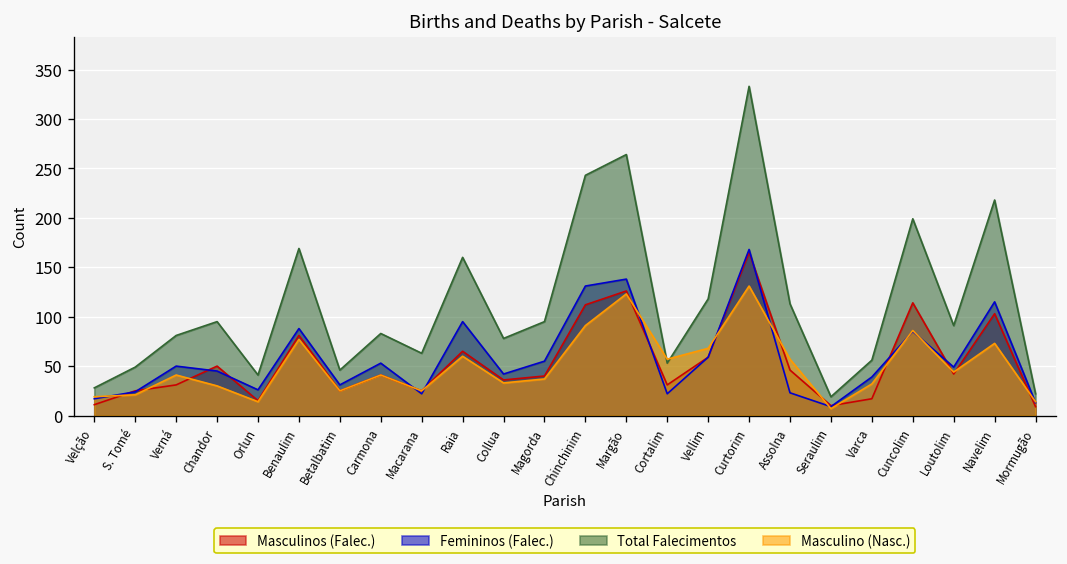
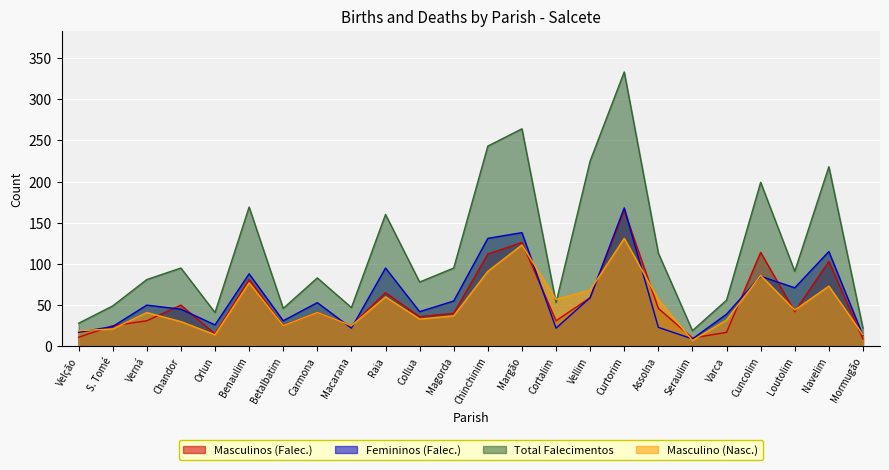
  {
    "Masculinos (Falec.)": {
      "Velção": 10,
      "Verná": 30,
      "Chandor": 50,
      "Benaulim": 80,
      "Raia": 70,
      "Chinchinim": 110,
      "Cortalim": 30,
      "Assolna": 50,
      "Varca": 20,
      "Cuncolim": 110,
      "Navelim": 100,
      "Mormugão": 10
    },
    "Femininos (Falec.)": {
      "Verná": 50,
      "Chandor": 50,
      "Orlun": 30,
      "Benaulim": 90,
      "Betalbatim": 30,
      "Carmona": 50,
      "Raia": 100,
      "Collua": 40,
      "Magorda": 60,
      "Chinchinim": 130,
      "Margão": 140,
      "Cortalim": 20,
      "Assolna": 20,
      "Varca": 40,
-     "Loutolim": 50,
+     "Loutolim": 70,
      "Navelim": 120
    },
    "Total Falecimentos": {
      "Velção": 30,
      "S. Tomé": 50,
      "Verná": 80,
      "Chandor": 100,
      "Orlun": 40,
      "Benaulim": 170,
      "Betalbatim": 50,
      "Carmona": 80,
-     "Macarana": 60,
+     "Macarana": 50,
      "Raia": 160,
      "Collua": 80,
      "Magorda": 100,
      "Chinchinim": 240,
      "Margão": 260,
      "Cortalim": 50,
-     "Vellim": 120,
+     "Vellim": 230,
      "Curtorim": 330,
      "Assolna": 110,
      "Seraulim": 20,
      "Varca": 60,
      "Cuncolim": 200,
      "Loutolim": 90,
      "Navelim": 220,
      "Mormugão": 20
    },
    "Masculino (Nasc.)": {
      "Verná": 40,
      "Chandor": 30,
      "Benaulim": 80,
      "Raia": 60,
      "Chinchinim": 90,
      "Cortalim": 60,
      "Vellim": 70,
      "Curtorim": 130,
      "Assolna": 60,
      "Varca": 30,
      "Navelim": 70
    }
  }
